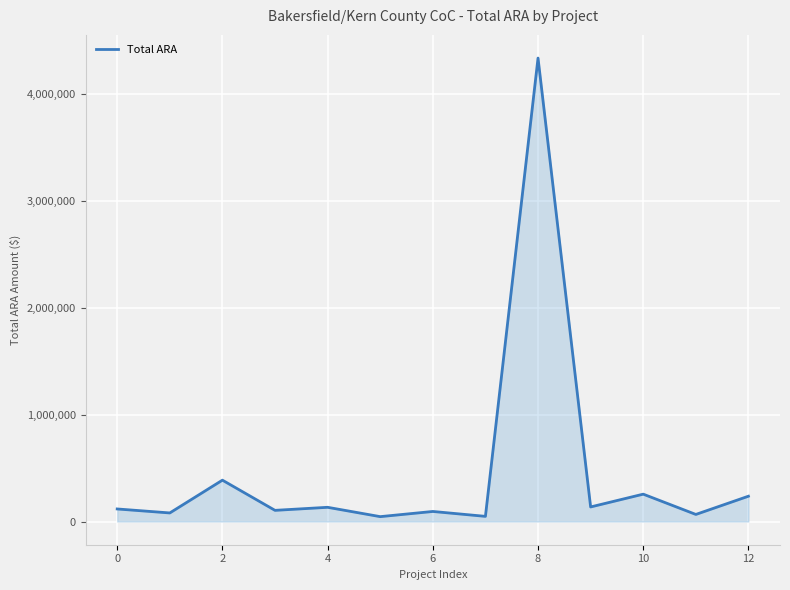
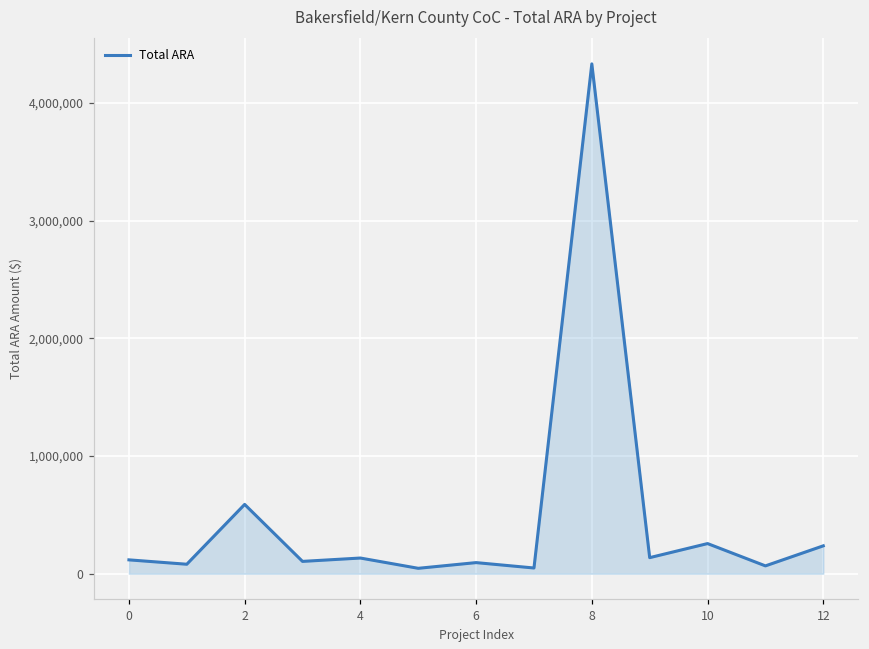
  {
    "0": "120,000",
-   "2": "390,000",
+   "2": "590,000",
    "4": "130,000",
    "6": "90,000",
    "8": "4,330,000",
    "10": "260,000",
    "12": "240,000"
  }
